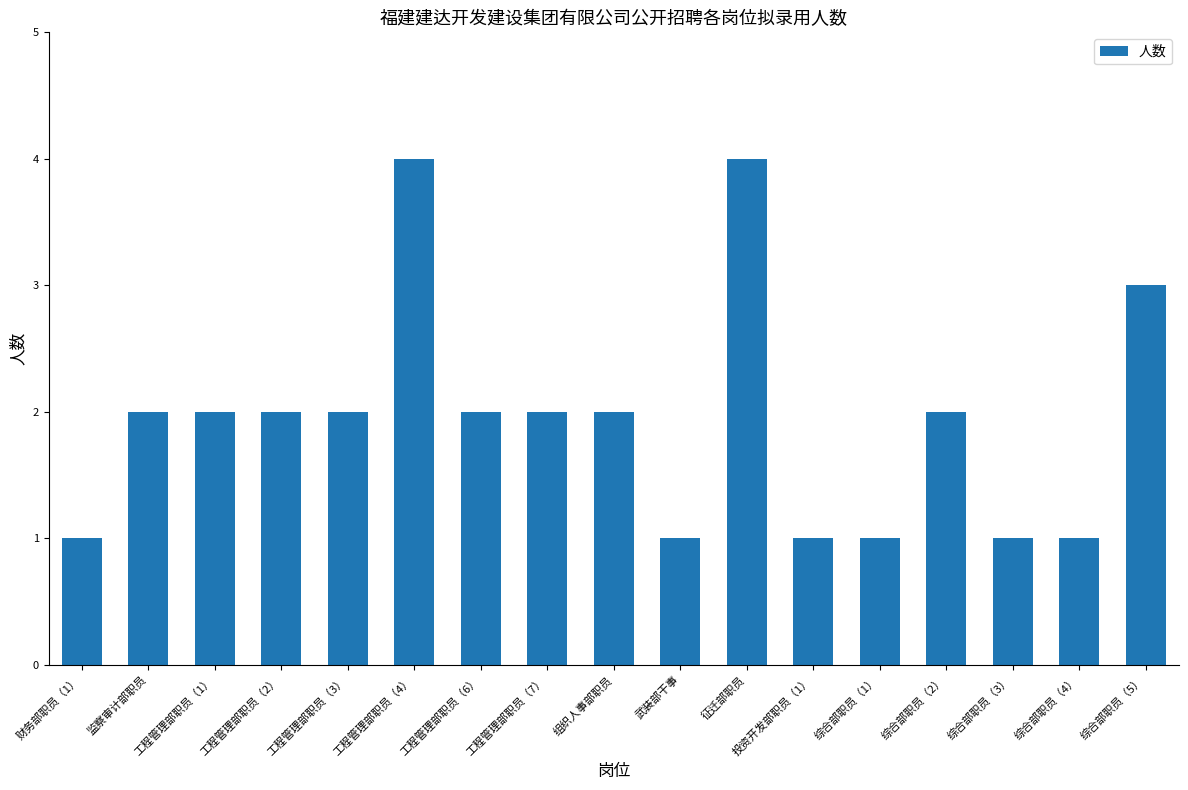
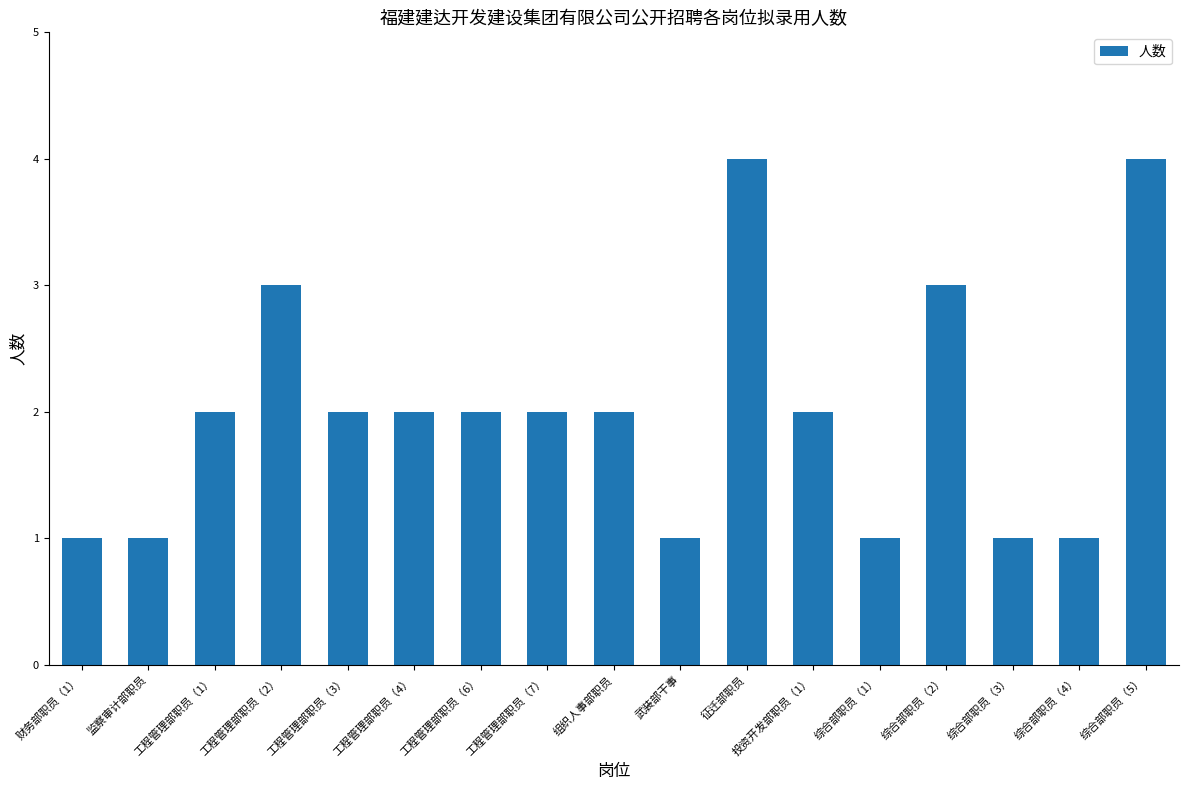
  {
    "财务部职员（1）": 1,
-   "监察审计部职员": 2,
+   "监察审计部职员": 1,
    "工程管理部职员（1）": 2,
-   "工程管理部职员（2）": 2,
+   "工程管理部职员（2）": 3,
    "工程管理部职员（3）": 2,
-   "工程管理部职员（4）": 4,
+   "工程管理部职员（4）": 2,
    "工程管理部职员（6）": 2,
    "工程管理部职员（7）": 2,
    "组织人事部职员": 2,
    "武装部干事": 1,
    "征迁部职员": 4,
-   "投资开发部职员（1）": 1,
+   "投资开发部职员（1）": 2,
    "综合部职员（1）": 1,
-   "综合部职员（2）": 2,
+   "综合部职员（2）": 3,
    "综合部职员（3）": 1,
    "综合部职员（4）": 1,
-   "综合部职员（5）": 3
+   "综合部职员（5）": 4
  }
